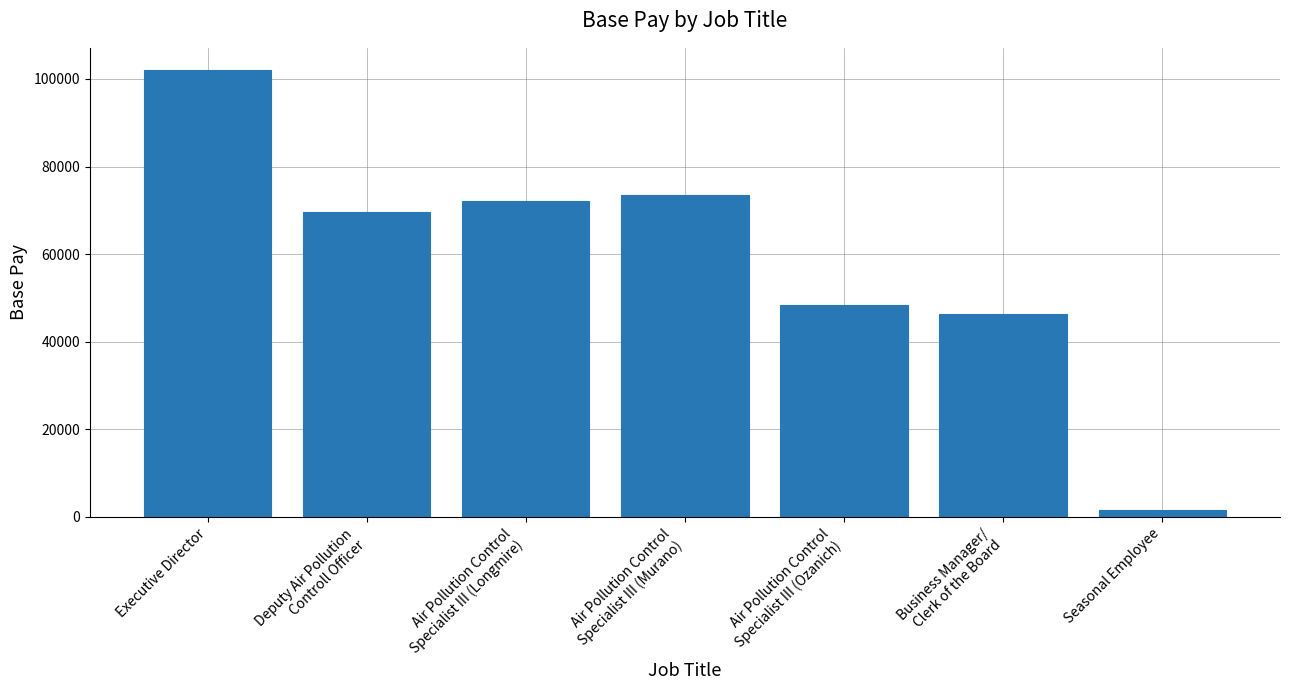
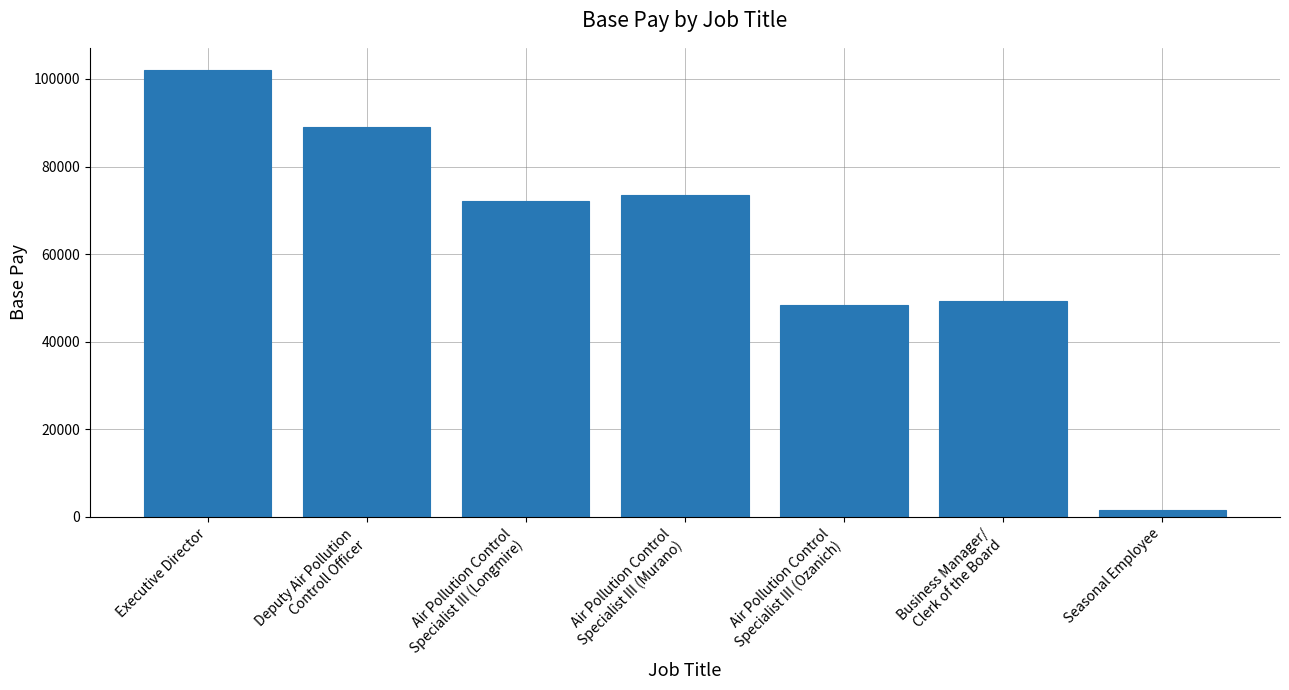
  {
    "Executive Director": 102000,
-   "Deputy Air Pollution Controll Officer": 70000,
+   "Deputy Air Pollution Controll Officer": 89000,
    "Air Pollution Control Specialist III (Longmire)": 72000,
    "Air Pollution Control Specialist III (Murano)": 74000,
    "Air Pollution Control Specialist III (Ozanich)": 48000,
-   "Business Manager/ Clerk of the Board": 46000,
+   "Business Manager/ Clerk of the Board": 49000,
    "Seasonal Employee": 2000
  }
